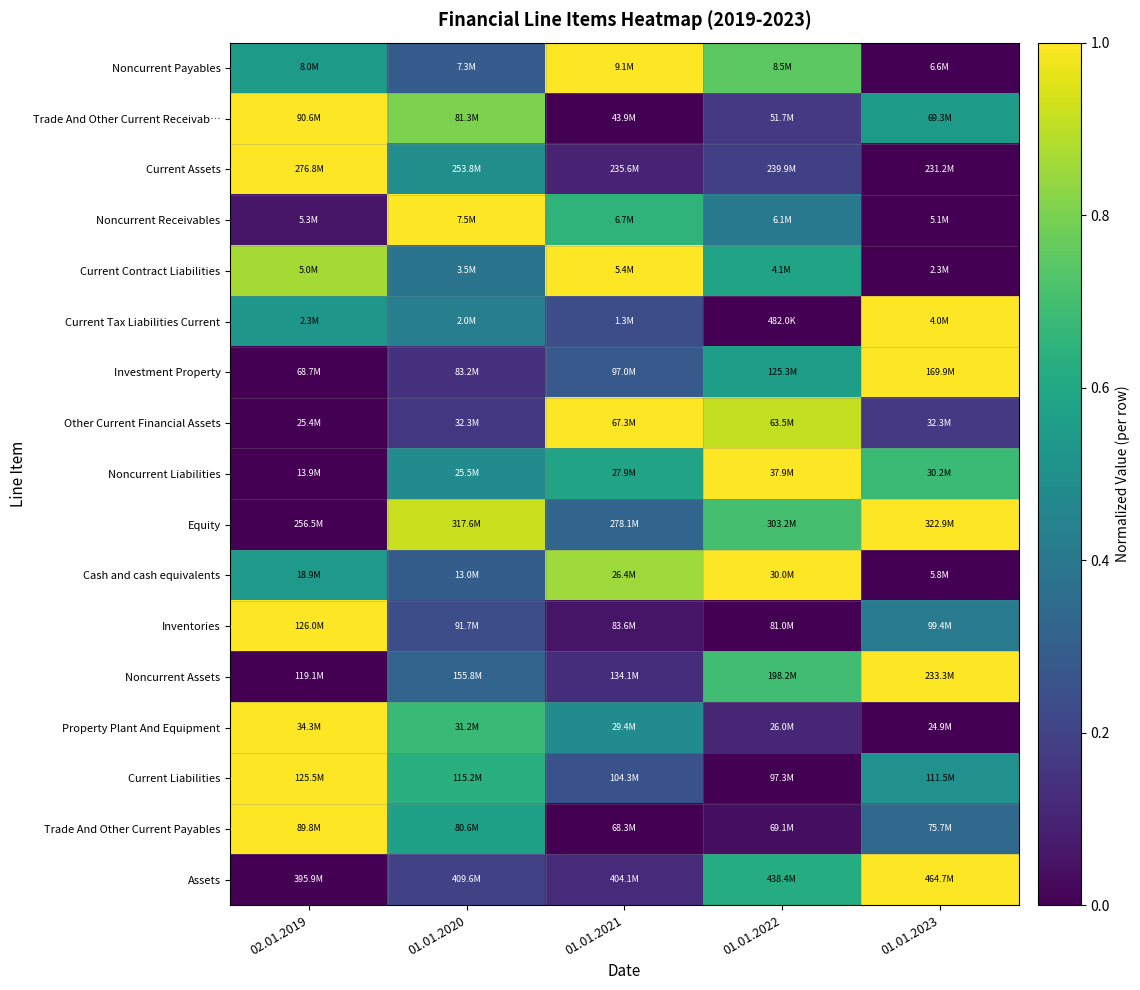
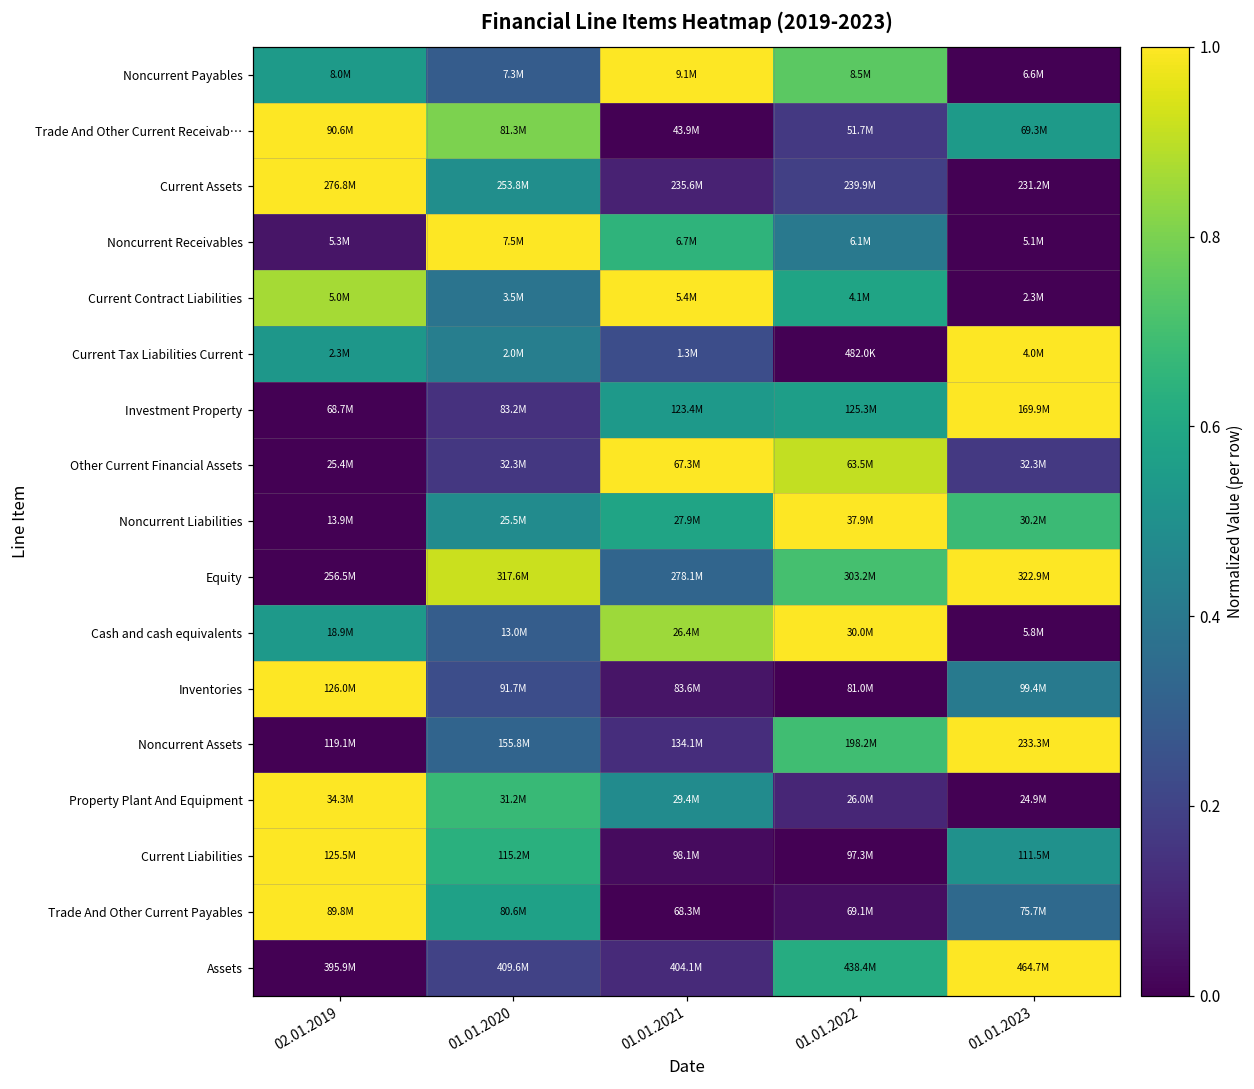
  {
    "Noncurrent Payables": {
      "02.01.2019": "8.0M",
      "01.01.2020": "7.3M",
      "01.01.2021": "9.1M",
      "01.01.2022": "8.5M",
      "01.01.2023": "6.6M"
    },
    "Trade And Other Current Receivab…": {
      "02.01.2019": "90.6M",
      "01.01.2020": "81.3M",
      "01.01.2021": "43.9M",
      "01.01.2022": "51.7M",
      "01.01.2023": "69.3M"
    },
    "Current Assets": {
      "02.01.2019": "276.8M",
      "01.01.2020": "253.8M",
      "01.01.2021": "235.6M",
      "01.01.2022": "239.9M",
      "01.01.2023": "231.2M"
    },
    "Noncurrent Receivables": {
      "02.01.2019": "5.3M",
      "01.01.2020": "7.5M",
      "01.01.2021": "6.7M",
      "01.01.2022": "6.1M",
      "01.01.2023": "5.1M"
    },
    "Current Contract Liabilities": {
      "02.01.2019": "5.0M",
      "01.01.2020": "3.5M",
      "01.01.2021": "5.4M",
      "01.01.2022": "4.1M",
      "01.01.2023": "2.3M"
    },
    "Current Tax Liabilities Current": {
      "02.01.2019": "2.3M",
      "01.01.2020": "2.0M",
      "01.01.2021": "1.3M",
      "01.01.2022": "482.0K",
      "01.01.2023": "4.0M"
    },
    "Investment Property": {
      "02.01.2019": "68.7M",
      "01.01.2020": "83.2M",
-     "01.01.2021": "97.0M",
+     "01.01.2021": "123.4M",
      "01.01.2022": "125.3M",
      "01.01.2023": "169.9M"
    },
    "Other Current Financial Assets": {
      "02.01.2019": "25.4M",
      "01.01.2020": "32.3M",
      "01.01.2021": "67.3M",
      "01.01.2022": "63.5M",
      "01.01.2023": "32.3M"
    },
    "Noncurrent Liabilities": {
      "02.01.2019": "13.9M",
      "01.01.2020": "25.5M",
      "01.01.2021": "27.9M",
      "01.01.2022": "37.9M",
      "01.01.2023": "30.2M"
    },
    "Equity": {
      "02.01.2019": "256.5M",
      "01.01.2020": "317.6M",
      "01.01.2021": "278.1M",
      "01.01.2022": "303.2M",
      "01.01.2023": "322.9M"
    },
    "Cash and cash equivalents": {
      "02.01.2019": "18.9M",
      "01.01.2020": "13.0M",
      "01.01.2021": "26.4M",
      "01.01.2022": "30.0M",
      "01.01.2023": "5.8M"
    },
    "Inventories": {
      "02.01.2019": "126.0M",
      "01.01.2020": "91.7M",
      "01.01.2021": "83.6M",
      "01.01.2022": "81.0M",
      "01.01.2023": "99.4M"
    },
    "Noncurrent Assets": {
      "02.01.2019": "119.1M",
      "01.01.2020": "155.8M",
      "01.01.2021": "134.1M",
      "01.01.2022": "198.2M",
      "01.01.2023": "233.3M"
    },
    "Property Plant And Equipment": {
      "02.01.2019": "34.3M",
      "01.01.2020": "31.2M",
      "01.01.2021": "29.4M",
      "01.01.2022": "26.0M",
      "01.01.2023": "24.9M"
    },
    "Current Liabilities": {
      "02.01.2019": "125.5M",
      "01.01.2020": "115.2M",
-     "01.01.2021": "104.3M",
+     "01.01.2021": "98.1M",
      "01.01.2022": "97.3M",
      "01.01.2023": "111.5M"
    },
    "Trade And Other Current Payables": {
      "02.01.2019": "89.8M",
      "01.01.2020": "80.6M",
      "01.01.2021": "68.3M",
      "01.01.2022": "69.1M",
      "01.01.2023": "75.7M"
    },
    "Assets": {
      "02.01.2019": "395.9M",
      "01.01.2020": "409.6M",
      "01.01.2021": "404.1M",
      "01.01.2022": "438.4M",
      "01.01.2023": "464.7M"
    }
  }
